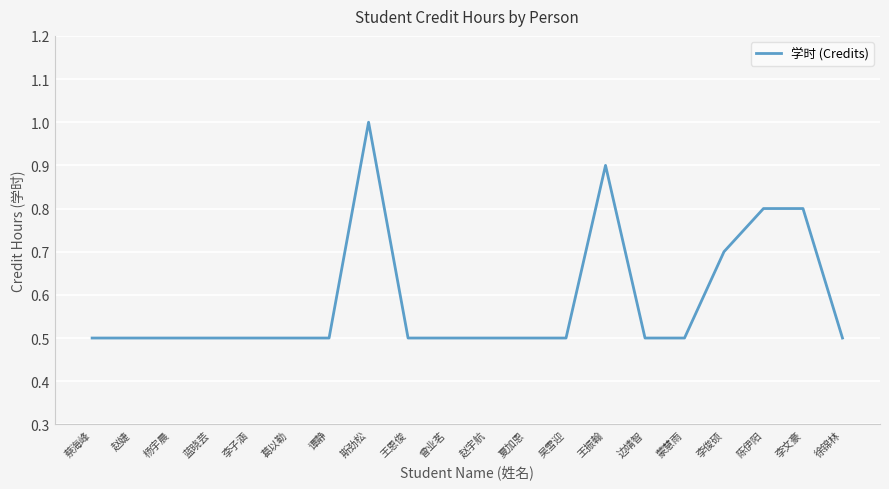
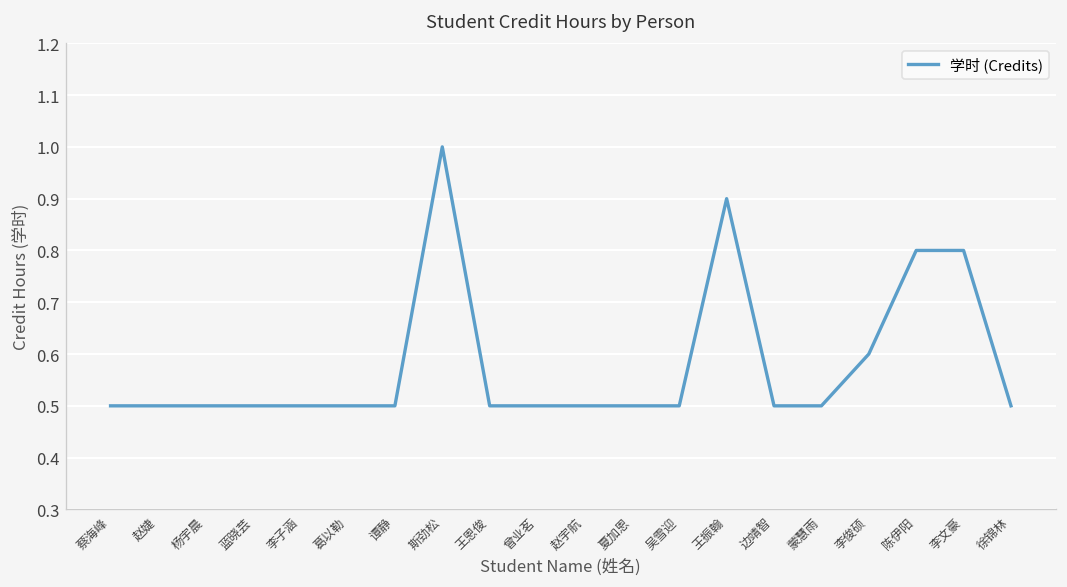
  {
    "蔡海峰": 0.5,
    "赵婕": 0.5,
    "杨宇晨": 0.5,
    "蓝晓芸": 0.5,
    "李子涵": 0.5,
    "葛以勒": 0.5,
    "谭静": 0.5,
    "斯劲松": 1.0,
    "王恩俊": 0.5,
    "曾业茗": 0.5,
    "赵宇航": 0.5,
    "夏加恩": 0.5,
    "吴雪迎": 0.5,
    "王振翰": 0.9,
    "边靖智": 0.5,
    "蒙慧雨": 0.5,
-   "李俊硕": 0.7,
+   "李俊硕": 0.6,
    "陈伊阳": 0.8,
    "李文豪": 0.8,
    "徐锦林": 0.5
  }
